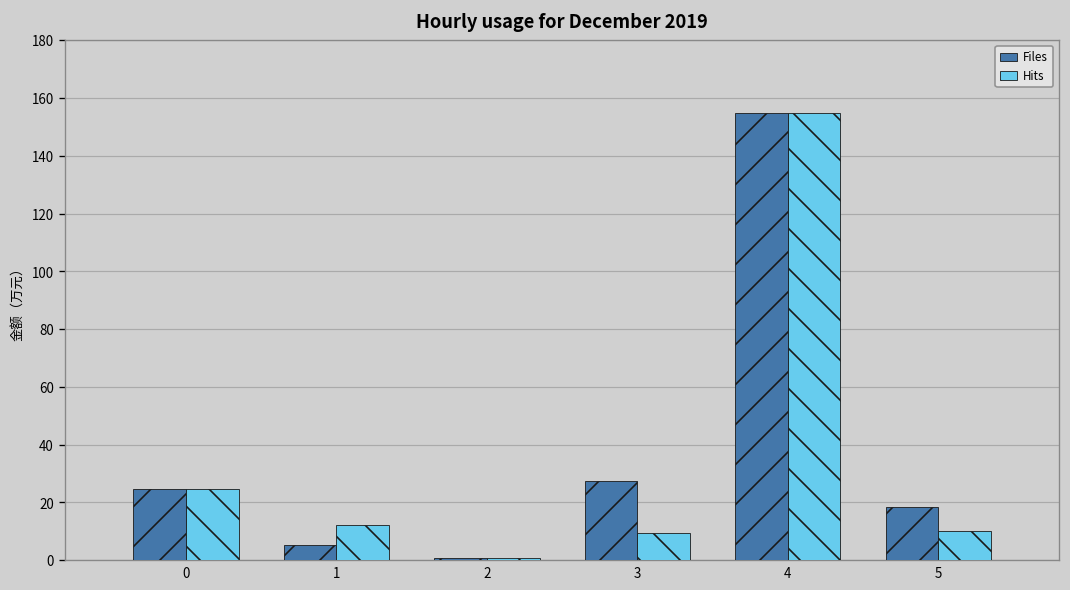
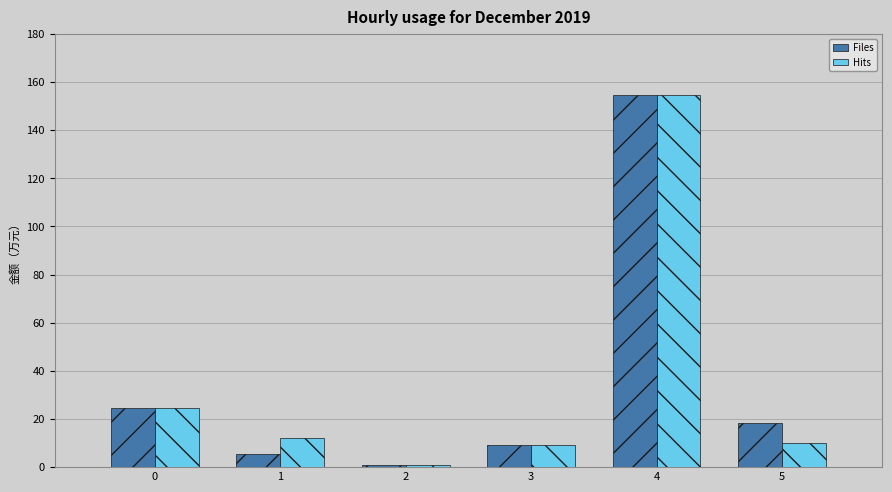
  {
    "Files": {
      "0": 25,
      "1": 5,
-     "3": 28,
+     "3": 9,
      "4": 155,
      "5": 18
    },
    "Hits": {
      "0": 25,
      "1": 12,
      "3": 9,
      "4": 155,
      "5": 10
    }
  }
